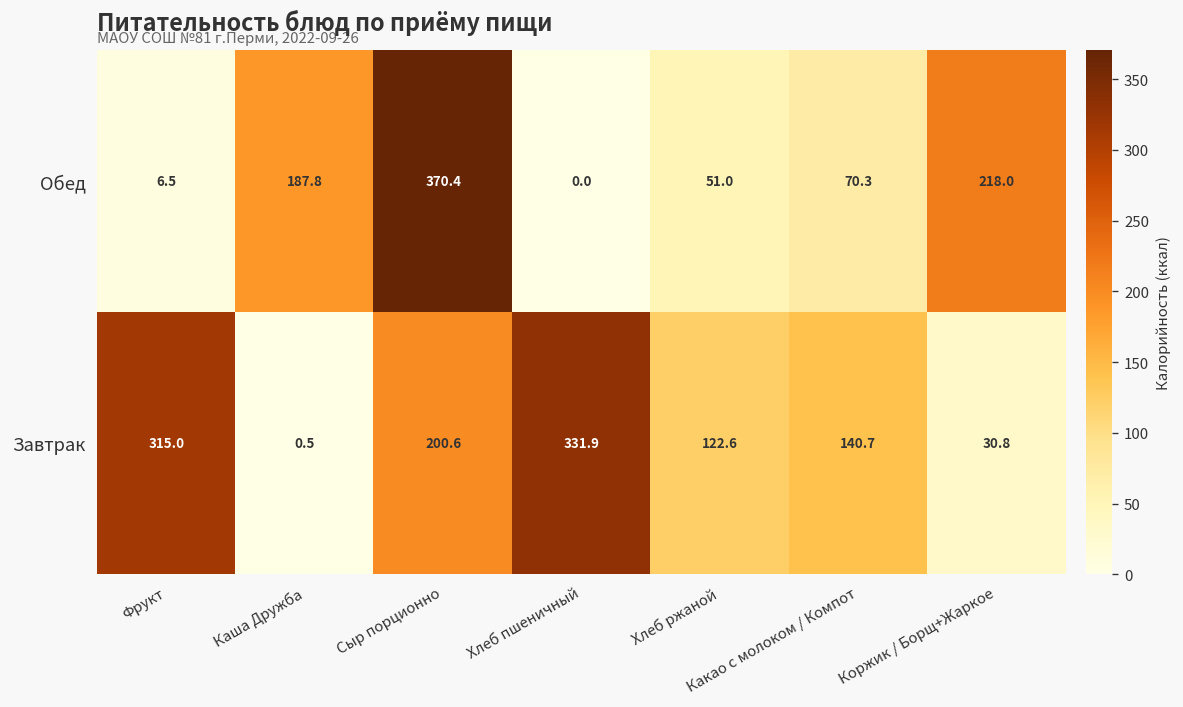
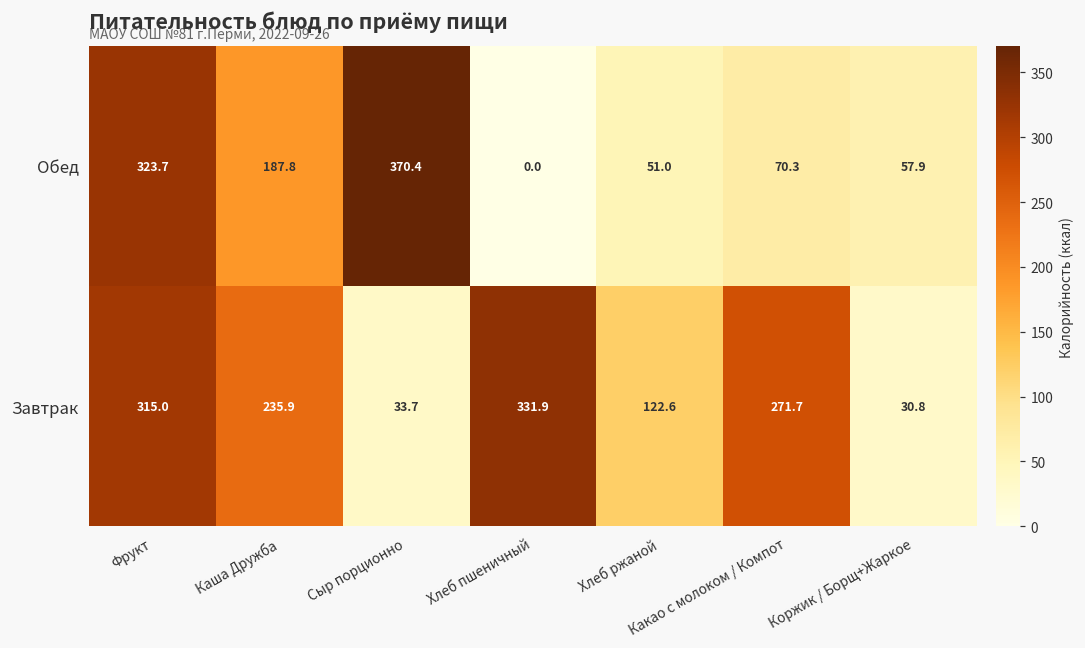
  {
    "Обед": {
-     "Фрукт": 6.5,
+     "Фрукт": 323.7,
      "Каша Дружба": 187.8,
      "Сыр порционно": 370.4,
      "Хлеб пшеничный": 0.0,
      "Хлеб ржаной": 51.0,
      "Какао с молоком / Компот": 70.3,
-     "Коржик / Борщ+Жаркое": 218.0
+     "Коржик / Борщ+Жаркое": 57.9
    },
    "Завтрак": {
      "Фрукт": 315.0,
-     "Каша Дружба": 0.5,
-     "Сыр порционно": 200.6,
+     "Каша Дружба": 235.9,
+     "Сыр порционно": 33.7,
      "Хлеб пшеничный": 331.9,
      "Хлеб ржаной": 122.6,
-     "Какао с молоком / Компот": 140.7,
+     "Какао с молоком / Компот": 271.7,
      "Коржик / Борщ+Жаркое": 30.8
    }
  }
